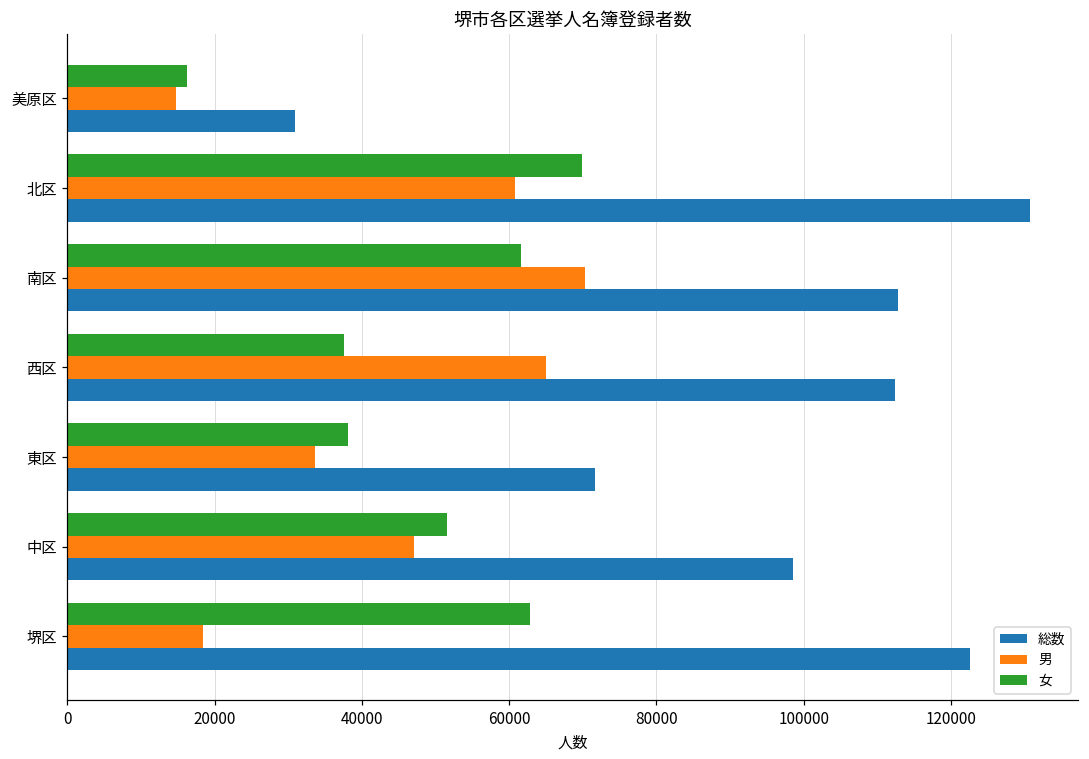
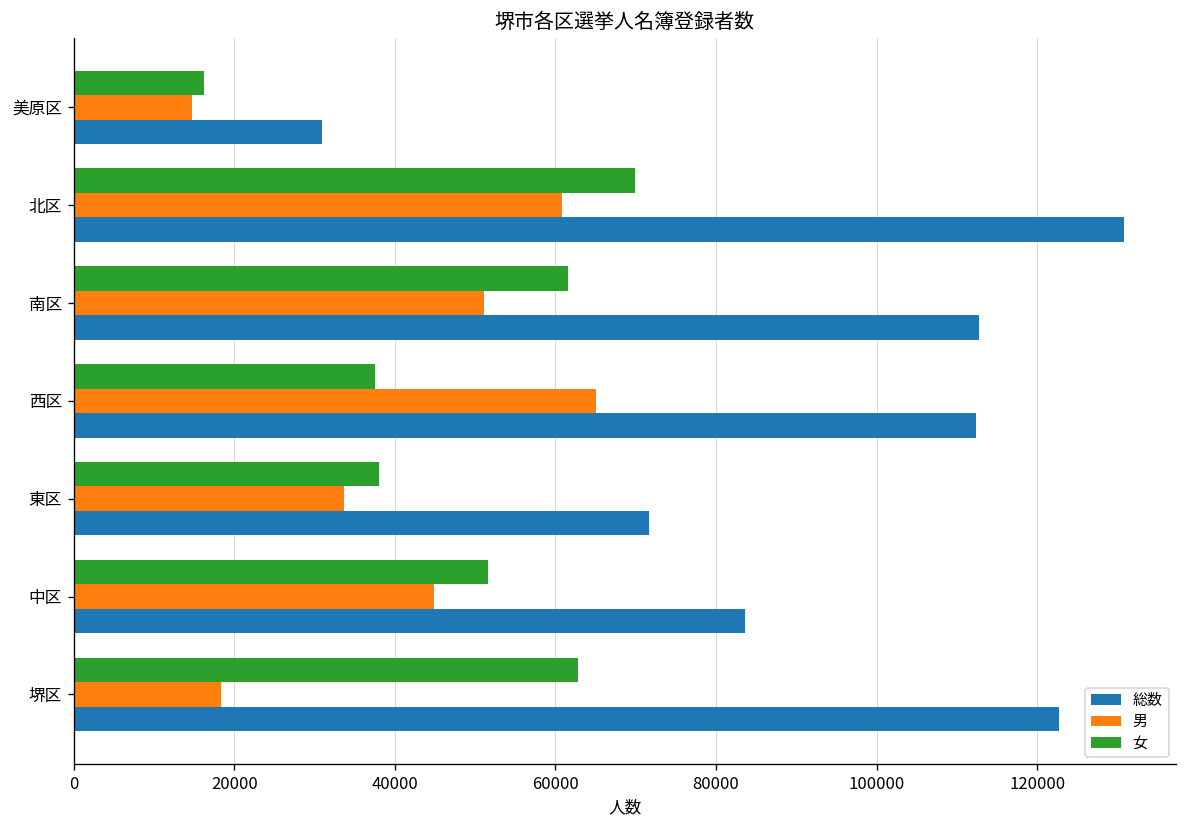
  {
    "総数": {
      "美原区": 31000,
      "北区": 131000,
      "南区": 113000,
      "西区": 112000,
      "東区": 72000,
-     "中区": 99000,
+     "中区": 84000,
      "堺区": 123000
    },
    "男": {
      "美原区": 15000,
      "北区": 61000,
-     "南区": 70000,
+     "南区": 51000,
      "西区": 65000,
      "東区": 34000,
-     "中区": 47000,
+     "中区": 45000,
      "堺区": 18000
    },
    "女": {
      "美原区": 16000,
      "北区": 70000,
      "南区": 62000,
      "西区": 38000,
      "東区": 38000,
      "中区": 52000,
      "堺区": 63000
    }
  }
